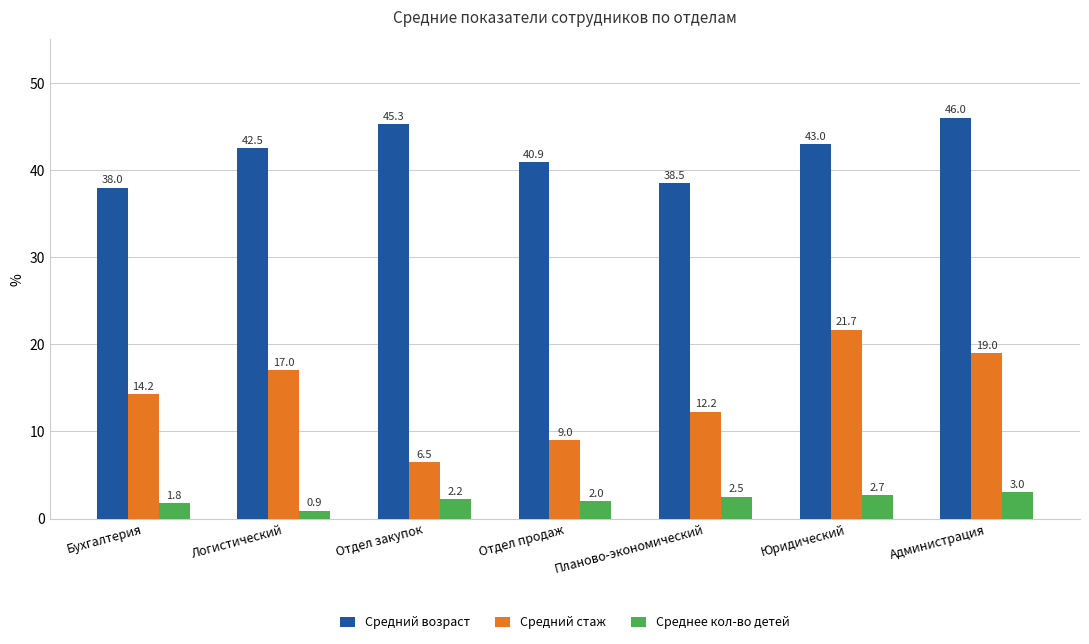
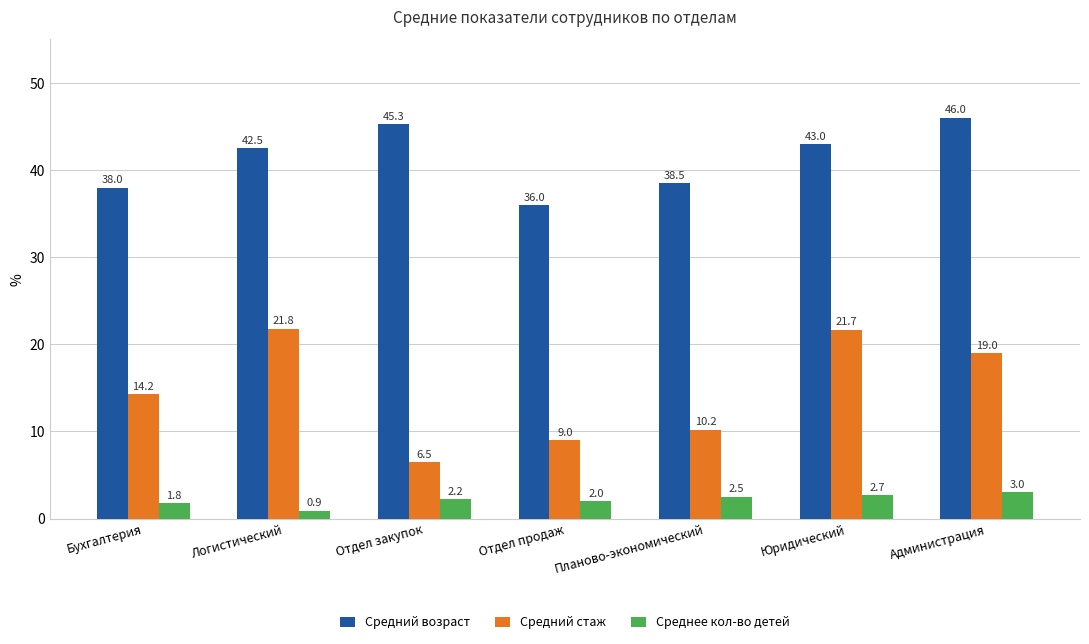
  {
    "Средний возраст": {
      "Бухгалтерия": 38.0,
      "Логистический": 42.5,
      "Отдел закупок": 45.3,
-     "Отдел продаж": 40.9,
+     "Отдел продаж": 36.0,
      "Планово-экономический": 38.5,
      "Юридический": 43.0,
      "Администрация": 46.0
    },
    "Средний стаж": {
      "Бухгалтерия": 14.2,
-     "Логистический": 17.0,
+     "Логистический": 21.8,
      "Отдел закупок": 6.5,
      "Отдел продаж": 9.0,
-     "Планово-экономический": 12.2,
+     "Планово-экономический": 10.2,
      "Юридический": 21.7,
      "Администрация": 19.0
    },
    "Среднее кол-во детей": {
      "Бухгалтерия": 1.8,
      "Логистический": 0.9,
      "Отдел закупок": 2.2,
      "Отдел продаж": 2.0,
      "Планово-экономический": 2.5,
      "Юридический": 2.7,
      "Администрация": 3.0
    }
  }
